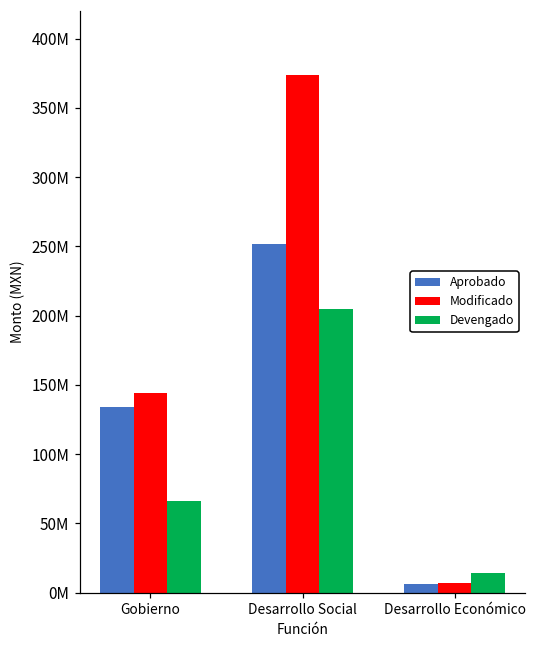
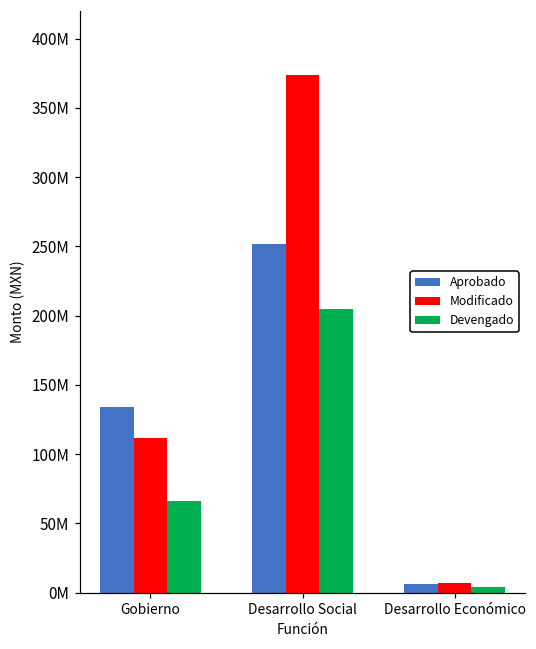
  {
    "Aprobado": {
      "Gobierno": 134000000,
      "Desarrollo Social": 251000000,
      "Desarrollo Económico": 6000000
    },
    "Modificado": {
-     "Gobierno": 144000000,
+     "Gobierno": 112000000,
      "Desarrollo Social": 374000000,
      "Desarrollo Económico": 7000000
    },
    "Devengado": {
      "Gobierno": 66000000,
      "Desarrollo Social": 205000000,
-     "Desarrollo Económico": 14000000
+     "Desarrollo Económico": 4000000
    }
  }
